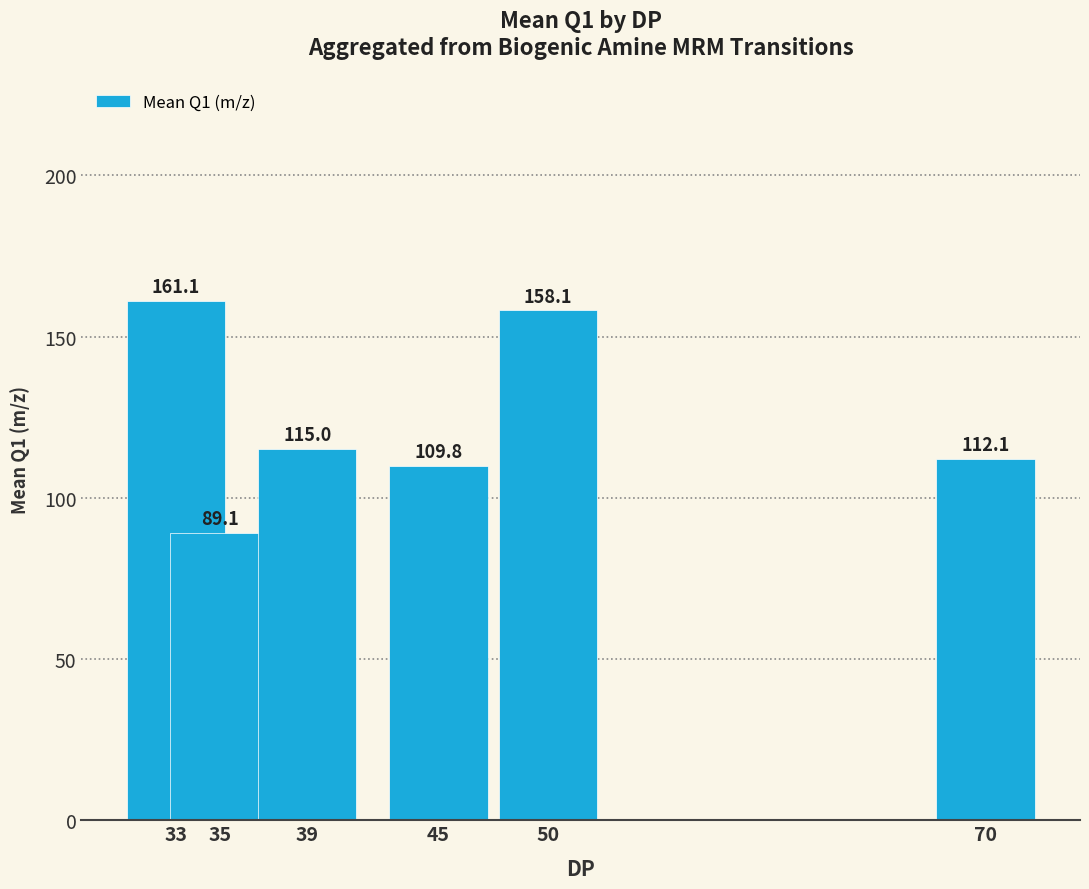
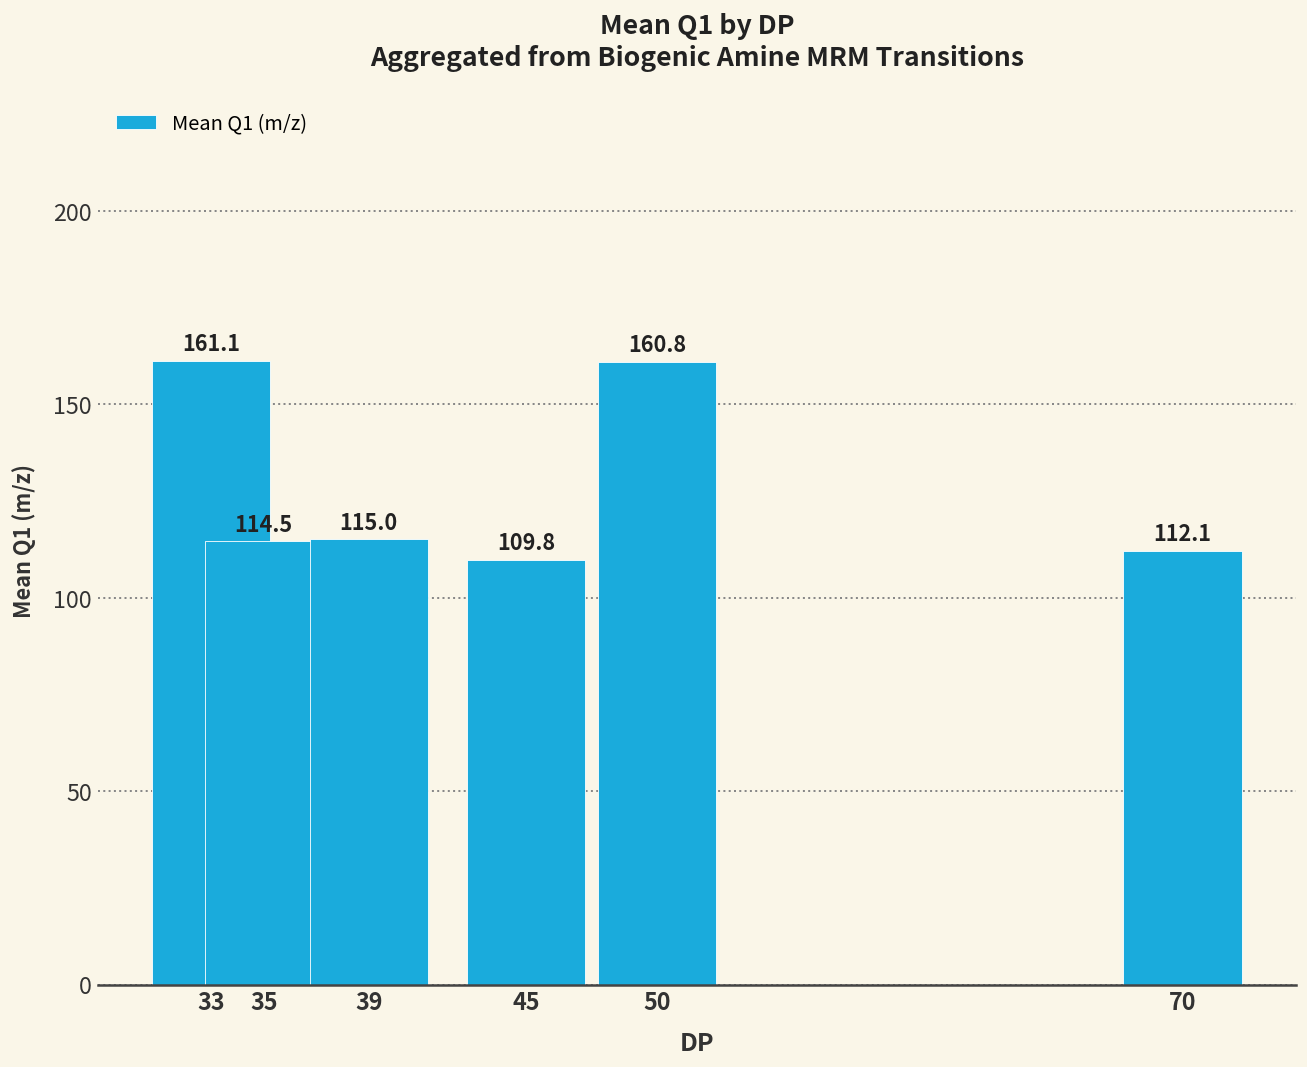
  {
    "33": 161.1,
-   "35": 89.1,
+   "35": 114.5,
    "39": 115.0,
    "45": 109.8,
-   "50": 158.1,
+   "50": 160.8,
    "70": 112.1
  }
